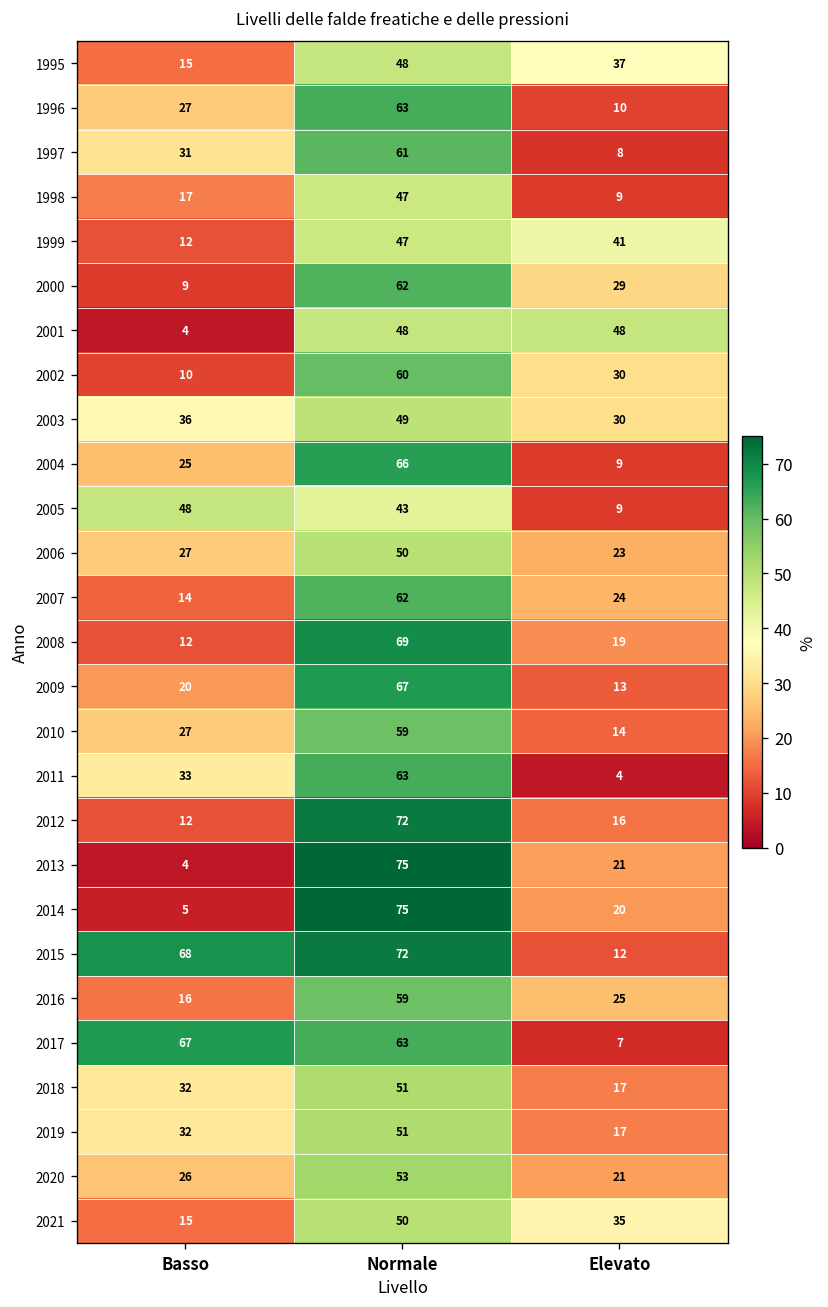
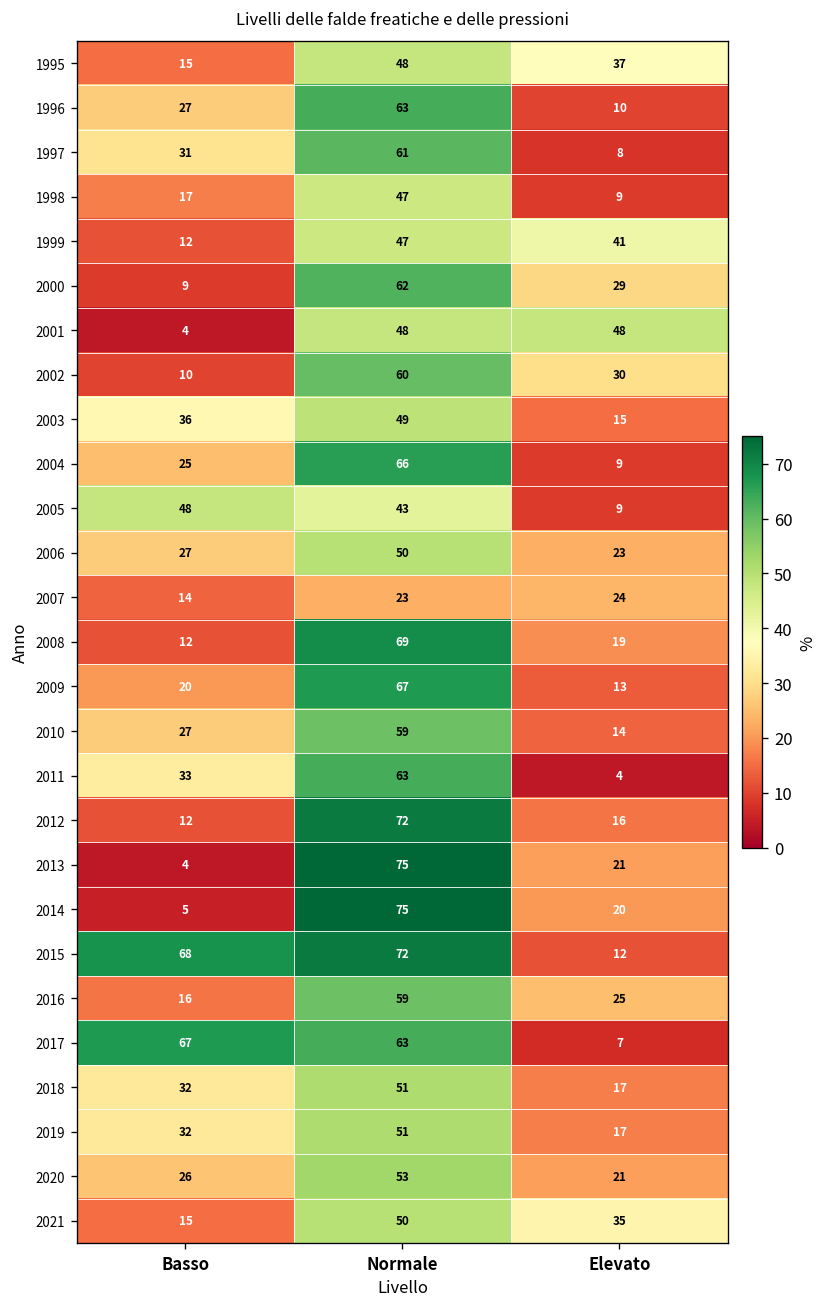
  {
    "1995": {
      "Basso": 15,
      "Normale": 48,
      "Elevato": 37
    },
    "1996": {
      "Basso": 27,
      "Normale": 63,
      "Elevato": 10
    },
    "1997": {
      "Basso": 31,
      "Normale": 61,
      "Elevato": 8
    },
    "1998": {
      "Basso": 17,
      "Normale": 47,
      "Elevato": 9
    },
    "1999": {
      "Basso": 12,
      "Normale": 47,
      "Elevato": 41
    },
    "2000": {
      "Basso": 9,
      "Normale": 62,
      "Elevato": 29
    },
    "2001": {
      "Basso": 4,
      "Normale": 48,
      "Elevato": 48
    },
    "2002": {
      "Basso": 10,
      "Normale": 60,
      "Elevato": 30
    },
    "2003": {
      "Basso": 36,
      "Normale": 49,
-     "Elevato": 30
+     "Elevato": 15
    },
    "2004": {
      "Basso": 25,
      "Normale": 66,
      "Elevato": 9
    },
    "2005": {
      "Basso": 48,
      "Normale": 43,
      "Elevato": 9
    },
    "2006": {
      "Basso": 27,
      "Normale": 50,
      "Elevato": 23
    },
    "2007": {
      "Basso": 14,
-     "Normale": 62,
+     "Normale": 23,
      "Elevato": 24
    },
    "2008": {
      "Basso": 12,
      "Normale": 69,
      "Elevato": 19
    },
    "2009": {
      "Basso": 20,
      "Normale": 67,
      "Elevato": 13
    },
    "2010": {
      "Basso": 27,
      "Normale": 59,
      "Elevato": 14
    },
    "2011": {
      "Basso": 33,
      "Normale": 63,
      "Elevato": 4
    },
    "2012": {
      "Basso": 12,
      "Normale": 72,
      "Elevato": 16
    },
    "2013": {
      "Basso": 4,
      "Normale": 75,
      "Elevato": 21
    },
    "2014": {
      "Basso": 5,
      "Normale": 75,
      "Elevato": 20
    },
    "2015": {
      "Basso": 68,
      "Normale": 72,
      "Elevato": 12
    },
    "2016": {
      "Basso": 16,
      "Normale": 59,
      "Elevato": 25
    },
    "2017": {
      "Basso": 67,
      "Normale": 63,
      "Elevato": 7
    },
    "2018": {
      "Basso": 32,
      "Normale": 51,
      "Elevato": 17
    },
    "2019": {
      "Basso": 32,
      "Normale": 51,
      "Elevato": 17
    },
    "2020": {
      "Basso": 26,
      "Normale": 53,
      "Elevato": 21
    },
    "2021": {
      "Basso": 15,
      "Normale": 50,
      "Elevato": 35
    }
  }
